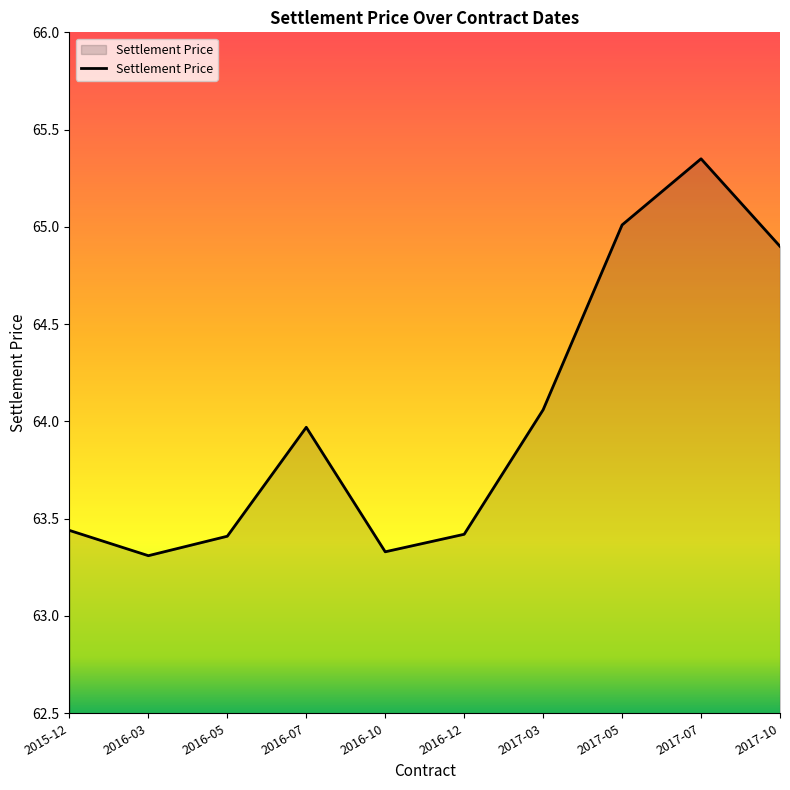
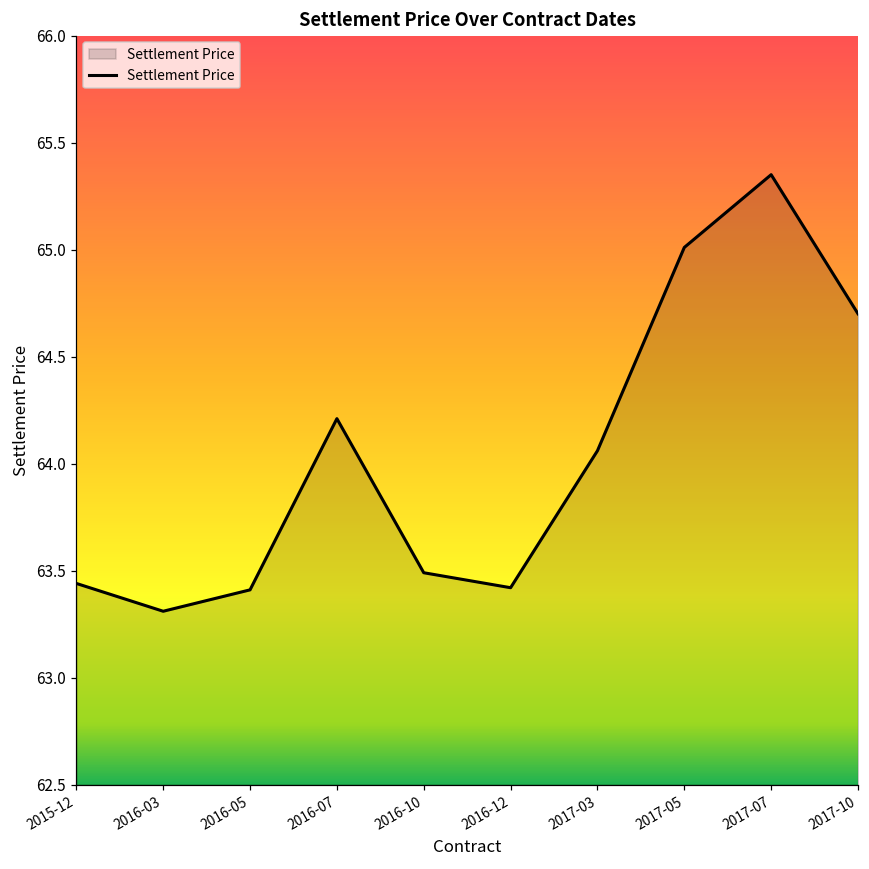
  {
    "2015-12": 63.44,
    "2016-03": 63.31,
    "2016-05": 63.41,
-   "2016-07": 63.97,
-   "2016-10": 63.33,
+   "2016-07": 64.21,
+   "2016-10": 63.49,
    "2016-12": 63.42,
    "2017-03": 64.06,
    "2017-05": 65.01,
    "2017-07": 65.35,
-   "2017-10": 64.9
+   "2017-10": 64.7
  }
